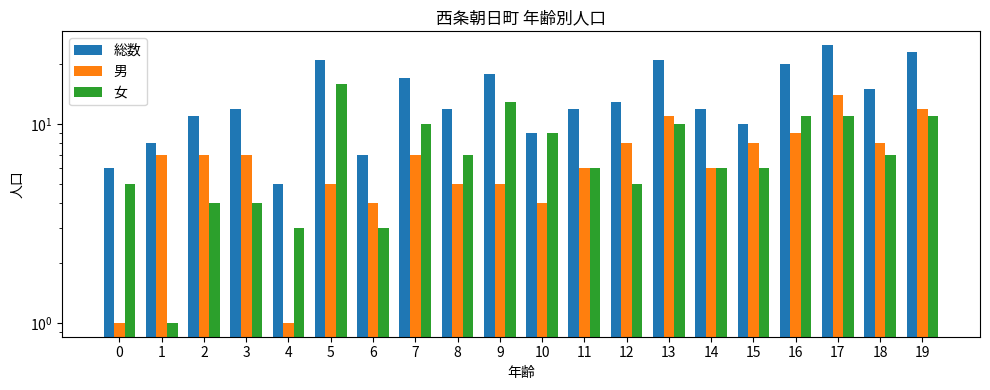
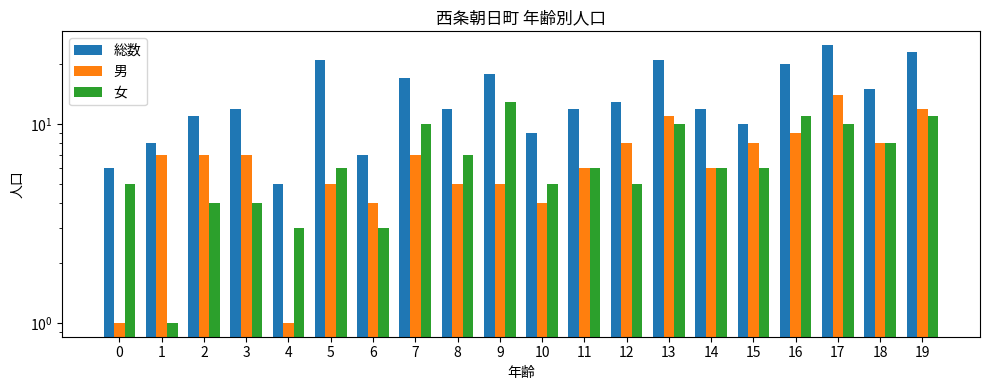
  {
    "総数": {
      "0": 6,
      "1": 8,
      "2": 11,
      "3": 12,
      "4": 5,
      "5": 21,
      "6": 7,
      "7": 17,
      "8": 12,
      "9": 18,
      "10": 9,
      "11": 12,
      "12": 13,
      "13": 21,
      "14": 12,
      "15": 10,
      "16": 20,
      "17": 25,
      "18": 15,
      "19": 23
    },
    "男": {
      "0": 1,
      "1": 7,
      "2": 7,
      "3": 7,
      "4": 1,
      "5": 5,
      "6": 4,
      "7": 7,
      "8": 5,
      "9": 5,
      "10": 4,
      "11": 6,
      "12": 8,
      "13": 11,
      "14": 6,
      "15": 8,
      "16": 9,
      "17": 14,
      "18": 8,
      "19": 12
    },
    "女": {
      "0": 5,
      "1": 1,
      "2": 4,
      "3": 4,
      "4": 3,
-     "5": 16,
+     "5": 6,
      "6": 3,
      "7": 10,
      "8": 7,
      "9": 13,
-     "10": 9,
+     "10": 5,
      "11": 6,
      "12": 5,
      "13": 10,
      "14": 6,
      "15": 6,
      "16": 11,
-     "17": 11,
-     "18": 7,
+     "17": 10,
+     "18": 8,
      "19": 11
    }
  }
